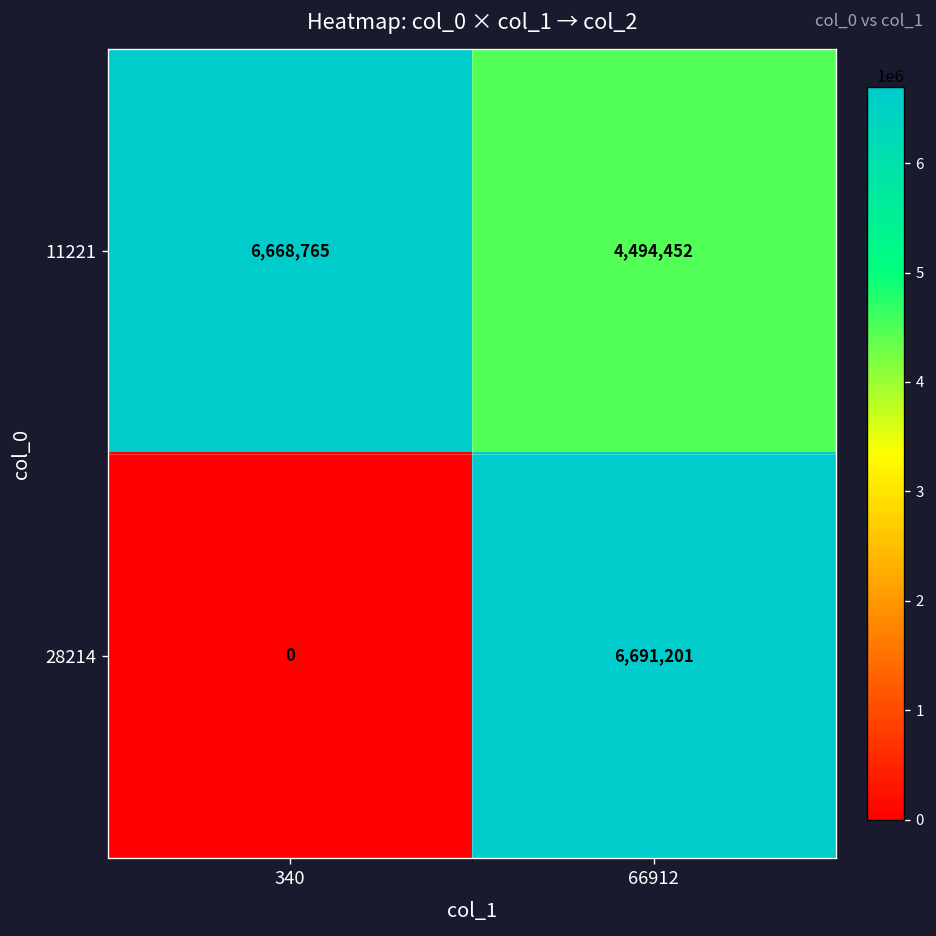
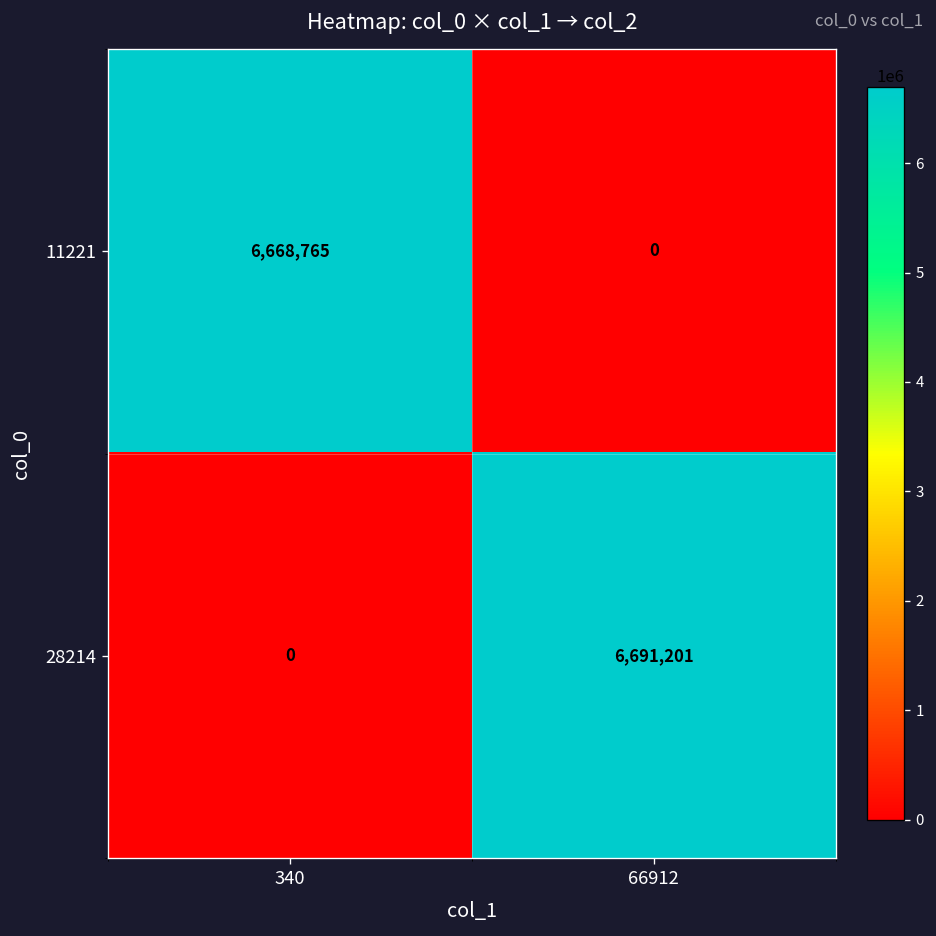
  {
    "11221": {
      "340": "6,668,765",
-     "66912": "4,494,452"
+     "66912": "0"
    },
    "28214": {
      "340": "0",
      "66912": "6,691,201"
    }
  }
